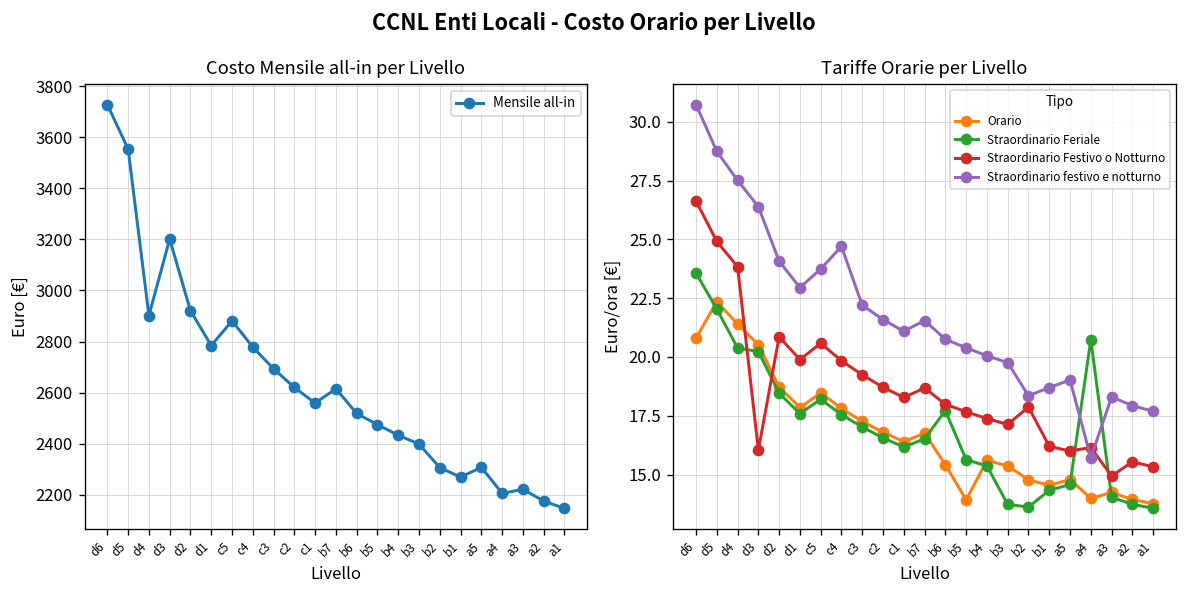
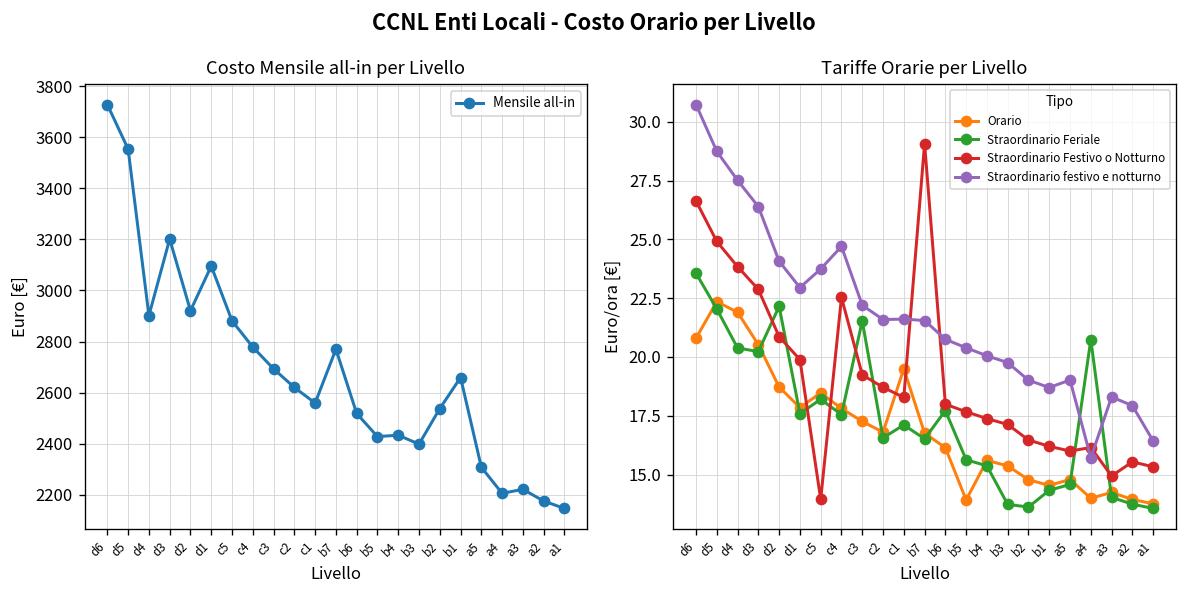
  {
    "Costo Mensile all-in per Livello": {
      "d6": 3730,
      "d5": 3550,
      "d4": 2900,
      "d3": 3200,
      "d2": 2920,
-     "d1": 2780,
+     "d1": 3100,
      "c5": 2880,
      "c4": 2780,
      "c3": 2690,
      "c2": 2620,
      "c1": 2560,
-     "b7": 2610,
+     "b7": 2770,
      "b6": 2520,
-     "b5": 2470,
+     "b5": 2430,
      "b4": 2430,
      "b3": 2400,
-     "b2": 2310,
-     "b1": 2270,
+     "b2": 2540,
+     "b1": 2660,
      "a5": 2310,
      "a4": 2210,
      "a3": 2220,
      "a2": 2170,
      "a1": 2150
    },
    "Tariffe Orarie per Livello": {
      "Orario": {
        "d6": 20.8,
        "d5": 22.4,
-       "d4": 21.4,
+       "d4": 21.9,
        "d3": 20.5,
        "d2": 18.7,
        "d1": 17.9,
        "c5": 18.5,
        "c4": 17.8,
        "c3": 17.3,
        "c2": 16.8,
-       "c1": 16.4,
+       "c1": 19.5,
        "b7": 16.8,
-       "b6": 15.4,
+       "b6": 16.1,
        "b5": 13.9,
        "b4": 15.6,
        "b3": 15.4,
        "b2": 14.8,
        "b1": 14.5,
        "a5": 14.8,
        "a4": 14.0,
        "a3": 14.2,
        "a2": 13.9,
        "a1": 13.8
      },
      "Straordinario Feriale": {
        "d6": 23.6,
        "d5": 22.0,
        "d4": 20.4,
        "d3": 20.2,
-       "d2": 18.5,
+       "d2": 22.2,
        "d1": 17.6,
        "c5": 18.2,
        "c4": 17.6,
-       "c3": 17.0,
+       "c3": 21.5,
        "c2": 16.6,
-       "c1": 16.2,
+       "c1": 17.1,
        "b7": 16.5,
        "b6": 17.7,
        "b5": 15.6,
        "b4": 15.4,
        "b3": 13.7,
        "b2": 13.6,
        "b1": 14.3,
        "a5": 14.6,
        "a4": 20.7,
        "a3": 14.0,
        "a2": 13.7,
        "a1": 13.6
      },
      "Straordinario Festivo o Notturno": {
        "d6": 26.6,
        "d5": 24.9,
        "d4": 23.8,
-       "d3": 16.0,
+       "d3": 22.9,
        "d2": 20.9,
        "d1": 19.9,
-       "c5": 20.6,
-       "c4": 19.8,
+       "c5": 14.0,
+       "c4": 22.5,
        "c3": 19.2,
        "c2": 18.7,
        "c1": 18.3,
-       "b7": 18.7,
+       "b7": 29.1,
        "b6": 18.0,
        "b5": 17.7,
        "b4": 17.4,
        "b3": 17.1,
-       "b2": 17.9,
+       "b2": 16.5,
        "b1": 16.2,
        "a5": 16.0,
        "a4": 16.2,
        "a3": 14.9,
        "a2": 15.5,
        "a1": 15.3
      },
      "Straordinario festivo e notturno": {
        "d6": 30.7,
        "d5": 28.7,
        "d4": 27.5,
        "d3": 26.4,
        "d2": 24.1,
        "d1": 23.0,
        "c5": 23.7,
        "c4": 24.7,
        "c3": 22.2,
        "c2": 21.6,
-       "c1": 21.1,
+       "c1": 21.6,
        "b7": 21.6,
        "b6": 20.8,
        "b5": 20.4,
        "b4": 20.1,
        "b3": 19.8,
-       "b2": 18.4,
+       "b2": 19.0,
        "b1": 18.7,
        "a5": 19.0,
        "a4": 15.7,
        "a3": 18.3,
        "a2": 17.9,
-       "a1": 17.7
+       "a1": 16.4
      }
    }
  }
